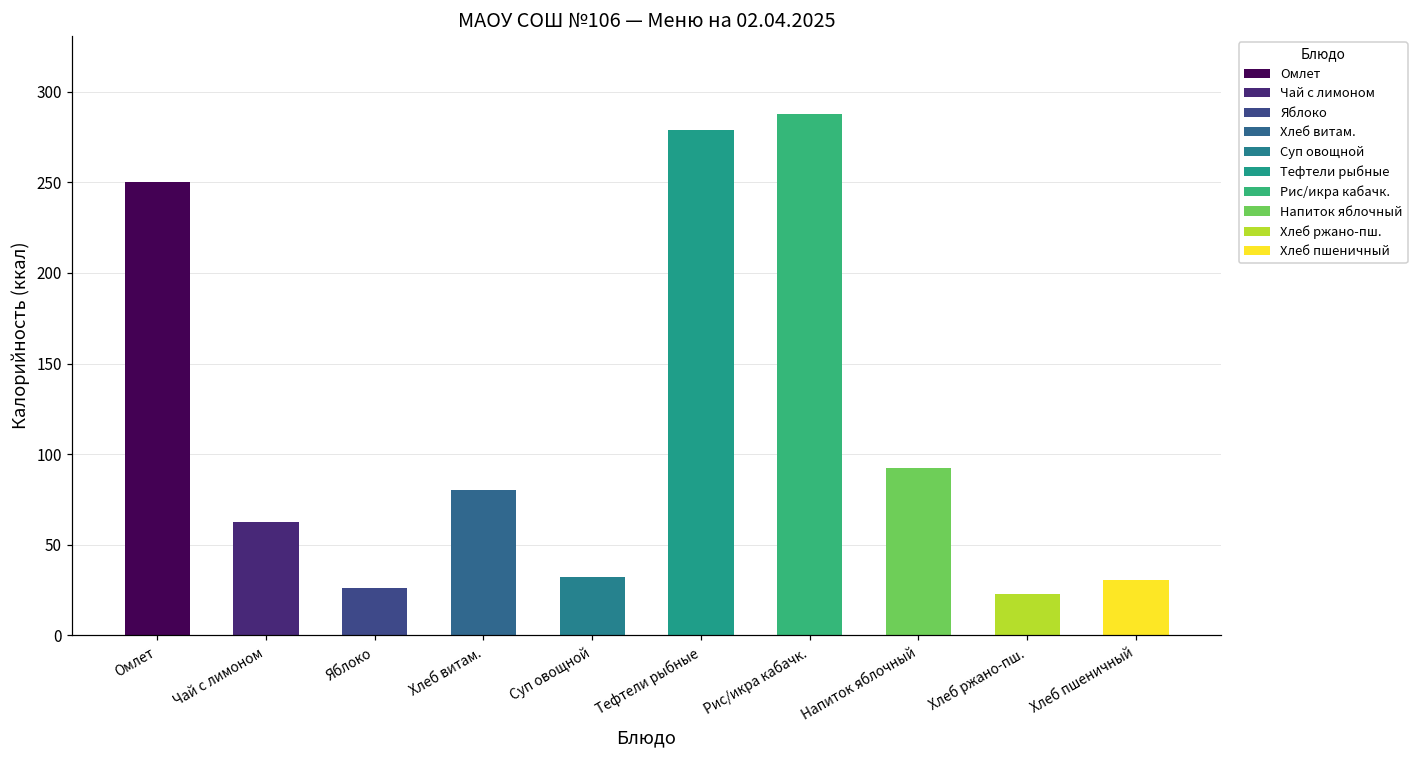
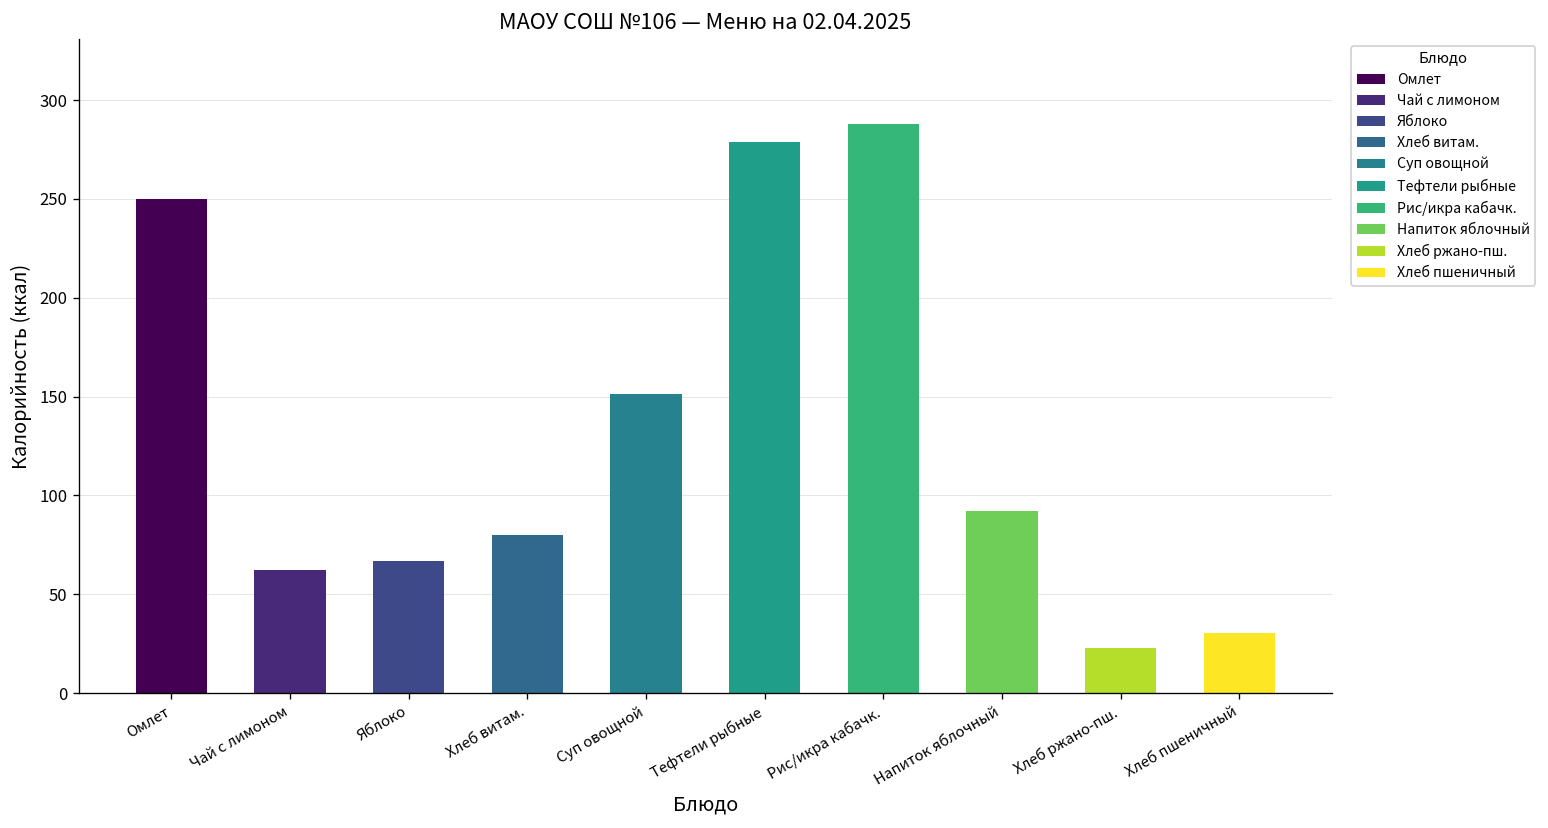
  {
    "Омлет": 250,
    "Чай с лимоном": 63,
-   "Яблоко": 26,
+   "Яблоко": 67,
    "Хлеб витам.": 80,
-   "Суп овощной": 33,
+   "Суп овощной": 152,
    "Тефтели рыбные": 279,
    "Рис/икра кабачк.": 288,
    "Напиток яблочный": 92,
    "Хлеб ржано-пш.": 23,
    "Хлеб пшеничный": 30
  }
